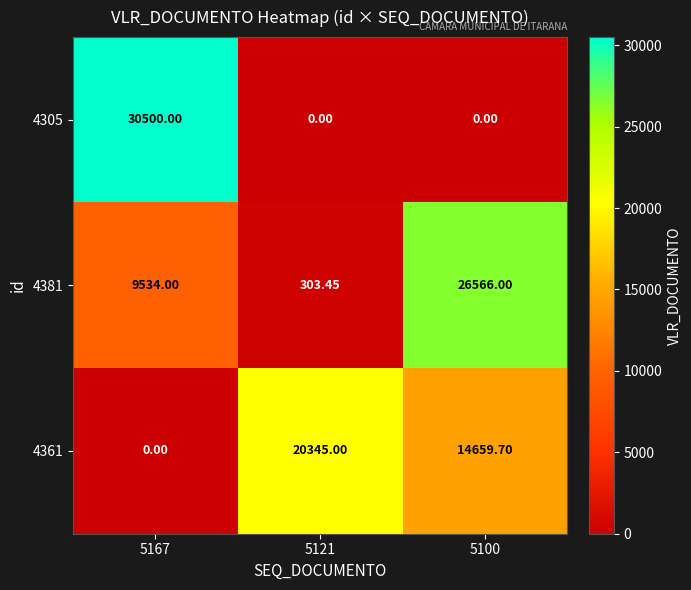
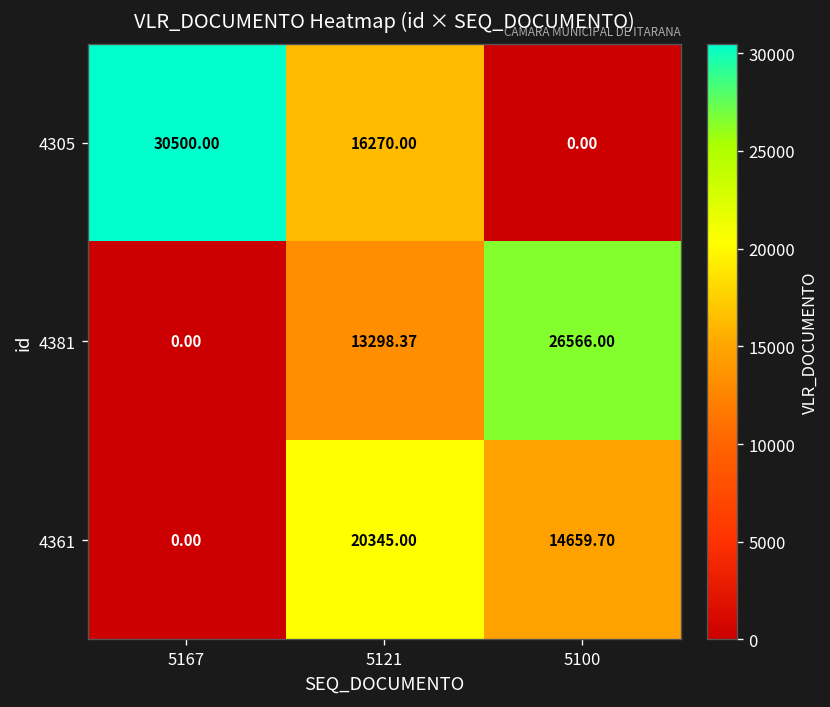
  {
    "4305": {
      "5167": 30500.00,
-     "5121": 0.00,
+     "5121": 16270.00,
      "5100": 0.00
    },
    "4381": {
-     "5167": 9534.00,
-     "5121": 303.45,
+     "5167": 0.00,
+     "5121": 13298.37,
      "5100": 26566.00
    },
    "4361": {
      "5167": 0.00,
      "5121": 20345.00,
      "5100": 14659.70
    }
  }
